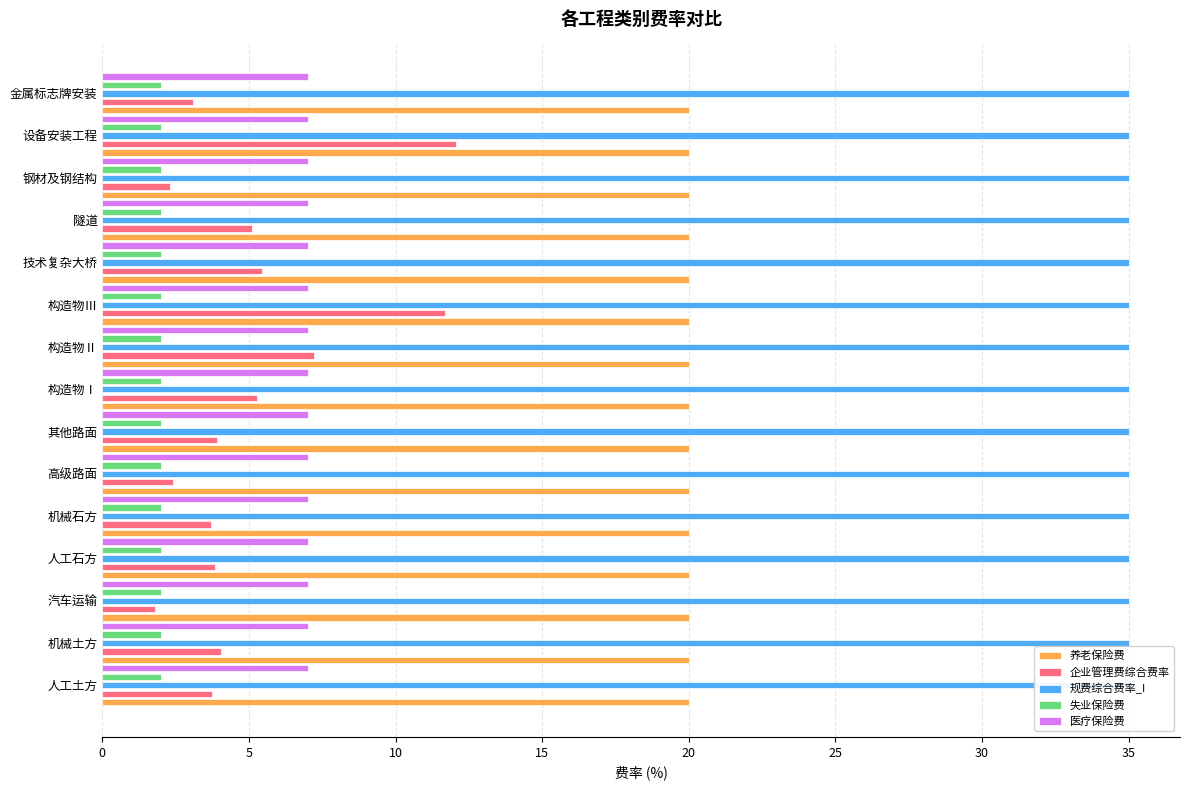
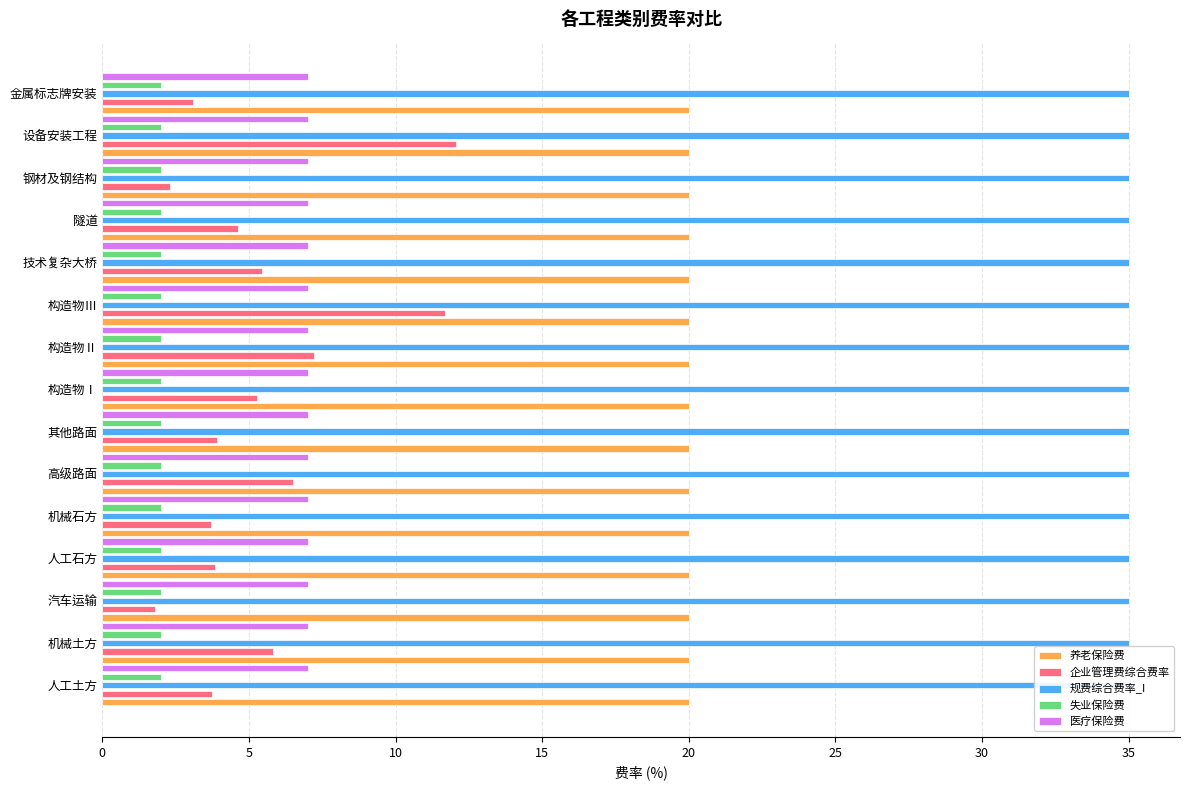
  {
    "养老保险费": {
      "金属标志牌安装": 20.0,
      "设备安装工程": 20.0,
      "钢材及钢结构": 20.0,
      "隧道": 20.0,
      "技术复杂大桥": 20.0,
      "构造物Ⅲ": 20.0,
      "构造物Ⅱ": 20.0,
      "构造物Ⅰ": 20.0,
      "其他路面": 20.0,
      "高级路面": 20.0,
      "机械石方": 20.0,
      "人工石方": 20.0,
      "汽车运输": 20.0,
      "机械土方": 20.0,
      "人工土方": 20.0
    },
    "企业管理费综合费率": {
      "金属标志牌安装": 3.1,
      "设备安装工程": 12.1,
      "钢材及钢结构": 2.3,
-     "隧道": 5.1,
+     "隧道": 4.6,
      "技术复杂大桥": 5.4,
      "构造物Ⅲ": 11.7,
      "构造物Ⅱ": 7.2,
      "构造物Ⅰ": 5.3,
      "其他路面": 3.9,
-     "高级路面": 2.4,
+     "高级路面": 6.5,
      "机械石方": 3.7,
      "人工石方": 3.8,
      "汽车运输": 1.8,
-     "机械土方": 4.0,
+     "机械土方": 5.8,
      "人工土方": 3.7
    },
    "规费综合费率_I": {
      "金属标志牌安装": 35.0,
      "设备安装工程": 35.0,
      "钢材及钢结构": 35.0,
      "隧道": 35.0,
      "技术复杂大桥": 35.0,
      "构造物Ⅲ": 35.0,
      "构造物Ⅱ": 35.0,
      "构造物Ⅰ": 35.0,
      "其他路面": 35.0,
      "高级路面": 35.0,
      "机械石方": 35.0,
      "人工石方": 35.0,
      "汽车运输": 35.0,
      "机械土方": 35.0
    },
    "失业保险费": {
      "金属标志牌安装": 2.0,
      "设备安装工程": 2.0,
      "钢材及钢结构": 2.0,
      "隧道": 2.0,
      "技术复杂大桥": 2.0,
      "构造物Ⅲ": 2.0,
      "构造物Ⅱ": 2.0,
      "构造物Ⅰ": 2.0,
      "其他路面": 2.0,
      "高级路面": 2.0,
      "机械石方": 2.0,
      "人工石方": 2.0,
      "汽车运输": 2.0,
      "机械土方": 2.0,
      "人工土方": 2.0
    },
    "医疗保险费": {
      "金属标志牌安装": 7.0,
      "设备安装工程": 7.0,
      "钢材及钢结构": 7.0,
      "隧道": 7.0,
      "技术复杂大桥": 7.0,
      "构造物Ⅲ": 7.0,
      "构造物Ⅱ": 7.0,
      "构造物Ⅰ": 7.0,
      "其他路面": 7.0,
      "高级路面": 7.0,
      "机械石方": 7.0,
      "人工石方": 7.0,
      "汽车运输": 7.0,
      "机械土方": 7.0,
      "人工土方": 7.0
    }
  }
